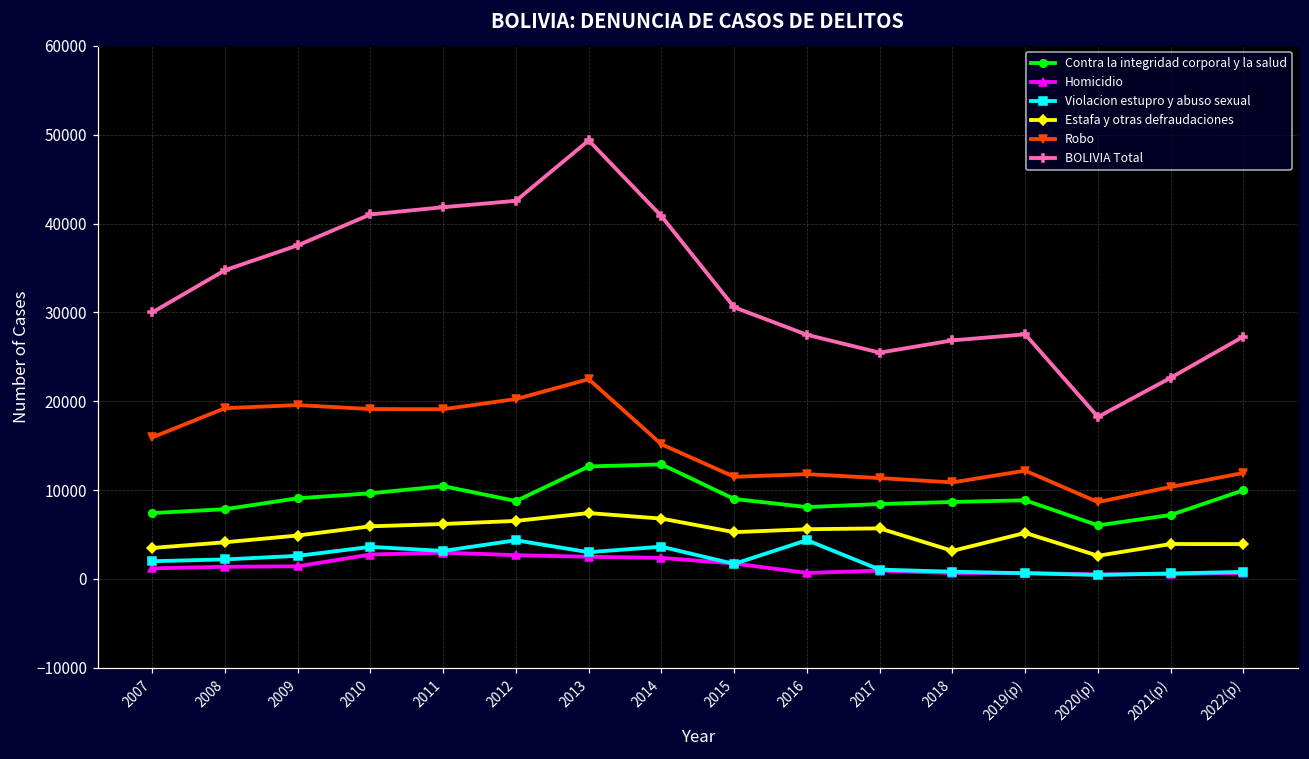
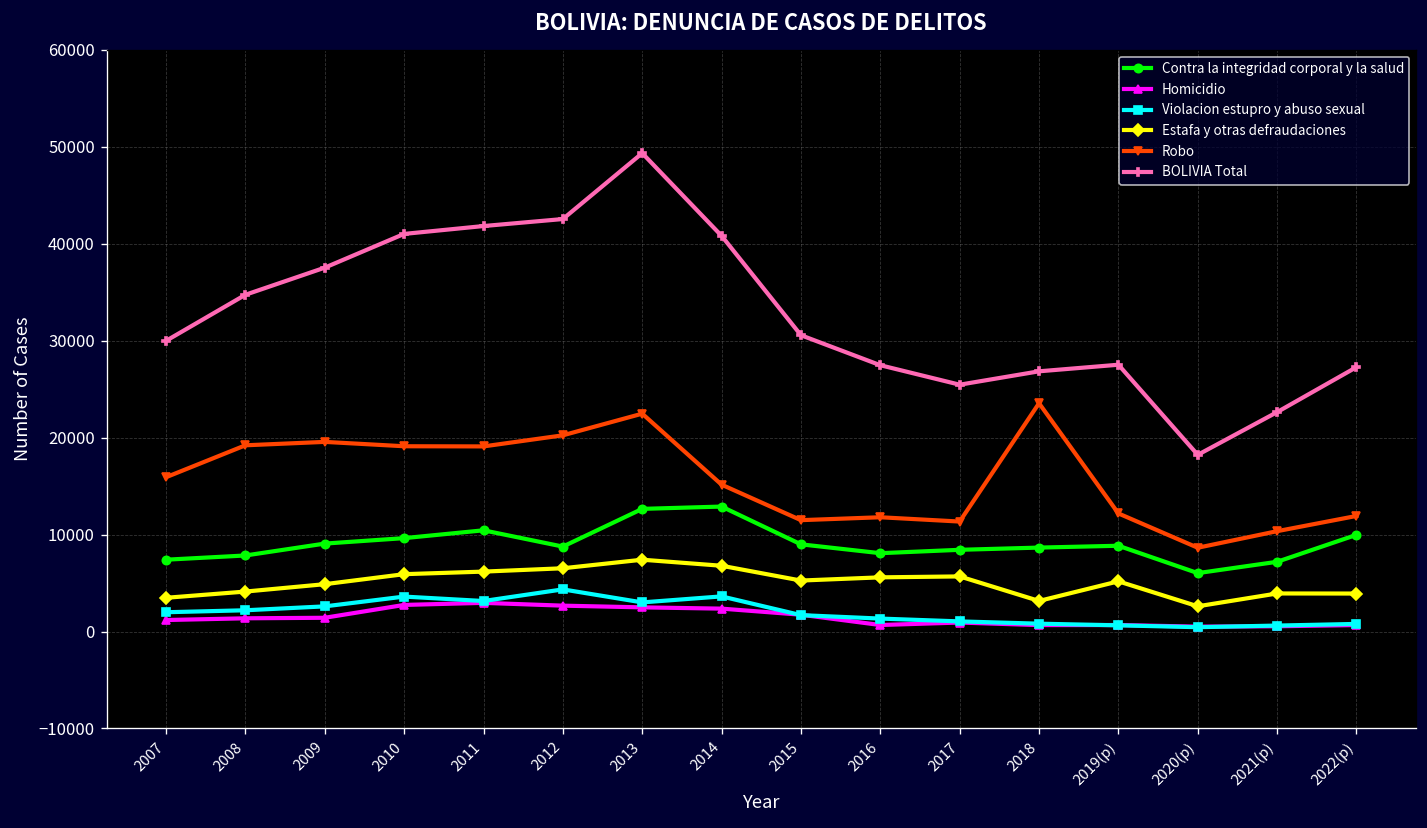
  {
    "Contra la integridad corporal y la salud": {
      "2007": 7000,
      "2008": 8000,
      "2009": 9000,
      "2010": 10000,
      "2011": 10000,
      "2012": 9000,
      "2013": 13000,
      "2014": 13000,
      "2015": 9000,
      "2016": 8000,
      "2017": 8000,
      "2018": 9000,
      "2019(p)": 9000,
      "2020(p)": 6000,
      "2021(p)": 7000,
      "2022(p)": 10000
    },
    "Homicidio": {
      "2007": 1000,
      "2008": 1000,
      "2009": 1000,
      "2010": 3000,
      "2012": 3000,
      "2013": 2000,
      "2014": 2000,
      "2016": 1000
    },
    "Violacion estupro y abuso sexual": {
      "2007": 2000,
      "2008": 2000,
      "2009": 3000,
      "2010": 4000,
      "2012": 4000,
      "2013": 3000,
      "2014": 4000,
-     "2016": 4000
+     "2016": 1000
    },
    "Estafa y otras defraudaciones": {
      "2007": 3000,
      "2008": 4000,
      "2009": 5000,
      "2010": 6000,
      "2011": 6000,
      "2012": 7000,
      "2013": 7000,
      "2014": 7000,
      "2015": 5000,
      "2016": 6000,
      "2017": 6000,
      "2018": 3000,
      "2019(p)": 5000,
      "2020(p)": 3000,
      "2021(p)": 4000,
      "2022(p)": 4000
    },
    "Robo": {
      "2007": 16000,
      "2008": 19000,
      "2009": 20000,
      "2010": 19000,
      "2011": 19000,
      "2012": 20000,
      "2013": 22000,
      "2014": 15000,
      "2015": 11000,
      "2016": 12000,
      "2017": 11000,
-     "2018": 11000,
+     "2018": 24000,
      "2019(p)": 12000,
      "2020(p)": 9000,
      "2021(p)": 10000,
      "2022(p)": 12000
    },
    "BOLIVIA Total": {
      "2007": 30000,
      "2008": 35000,
      "2009": 38000,
      "2010": 41000,
      "2011": 42000,
      "2012": 43000,
      "2013": 49000,
      "2014": 41000,
      "2015": 31000,
      "2016": 27000,
      "2017": 25000,
      "2018": 27000,
      "2019(p)": 28000,
      "2020(p)": 18000,
      "2021(p)": 23000,
      "2022(p)": 27000
    }
  }
